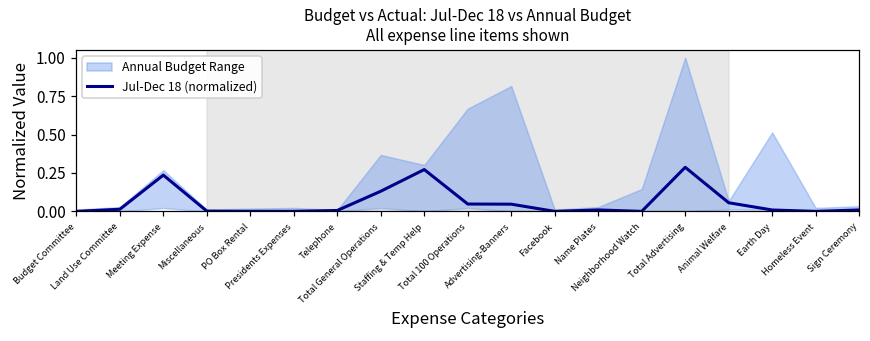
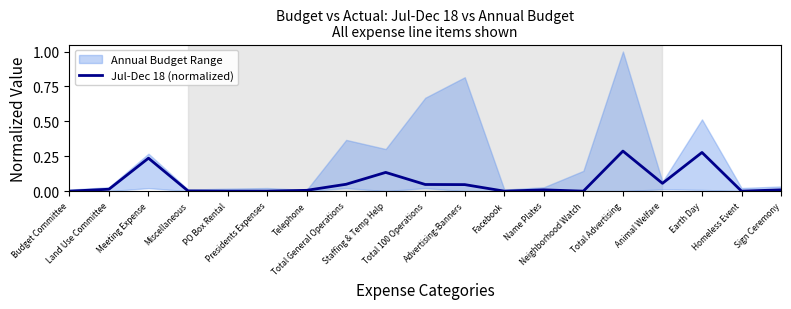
  {
    "Jul-Dec 18 (normalized)": {
      "Meeting Expense": 0.24,
      "Presidents Expenses": 0.00,
-     "Total General Operations": 0.13,
-     "Staffing & Temp Help": 0.27,
+     "Total General Operations": 0.05,
+     "Staffing & Temp Help": 0.13,
      "Total 100 Operations": 0.05,
      "Advertising-Banners": 0.05,
      "Name Plates": 0.01,
      "Neighborhood Watch": 0.00,
      "Total Advertising": 0.29,
-     "Earth Day": 0.01,
+     "Earth Day": 0.28,
      "Homeless Event": 0.00,
      "Sign Ceremony": 0.01
    },
    "Annual Budget Range": {
      "Presidents Expenses": 0.02,
      "Staffing & Temp Help": 0.30,
      "Advertising-Banners": 0.82,
      "Name Plates": 0.03,
      "Neighborhood Watch": 0.15,
      "Total Advertising": 1.00,
      "Homeless Event": 0.02,
      "Sign Ceremony": 0.03
    }
  }
